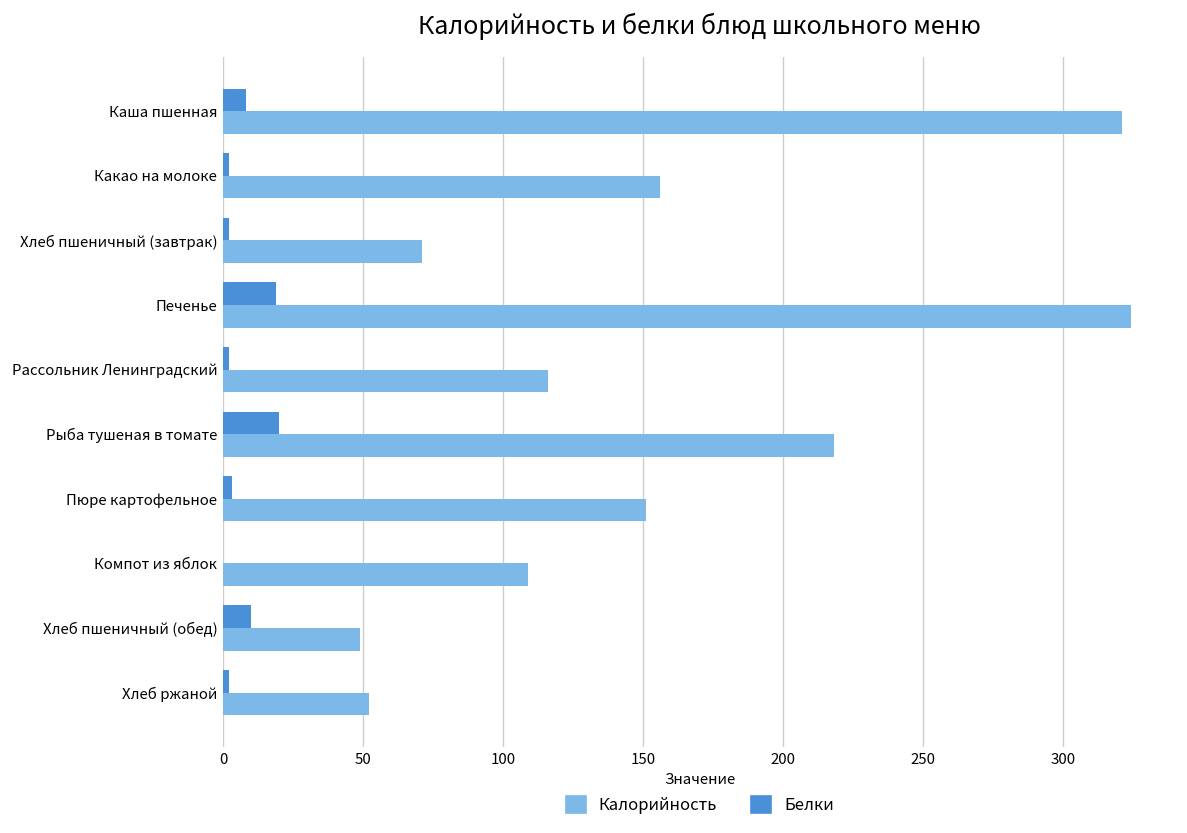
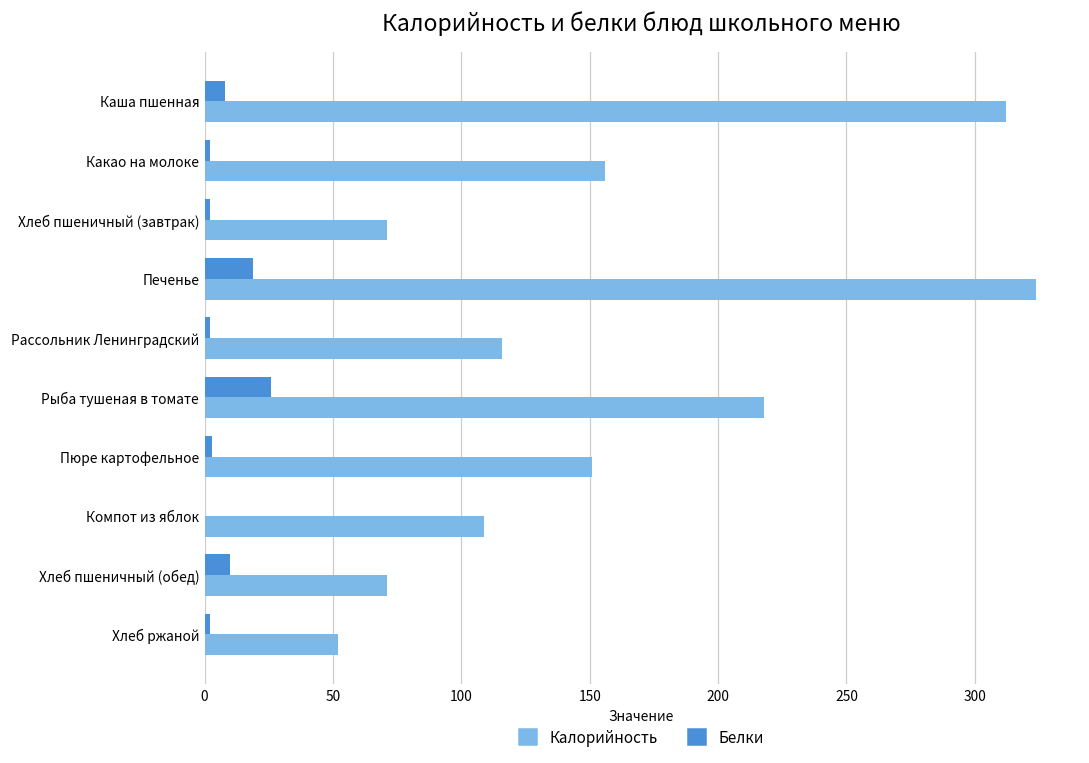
  {
    "Калорийность": {
-     "Каша пшенная": 321,
+     "Каша пшенная": 312,
      "Какао на молоке": 156,
      "Хлеб пшеничный (завтрак)": 71,
      "Печенье": 324,
      "Рассольник Ленинградский": 116,
      "Рыба тушеная в томате": 218,
      "Пюре картофельное": 151,
      "Компот из яблок": 109,
-     "Хлеб пшеничный (обед)": 49,
+     "Хлеб пшеничный (обед)": 71,
      "Хлеб ржаной": 52
    },
    "Белки": {
      "Каша пшенная": 8,
      "Какао на молоке": 2,
      "Хлеб пшеничный (завтрак)": 2,
      "Печенье": 19,
      "Рассольник Ленинградский": 2,
-     "Рыба тушеная в томате": 20,
+     "Рыба тушеная в томате": 26,
      "Пюре картофельное": 3,
      "Компот из яблок": 0,
      "Хлеб пшеничный (обед)": 10,
      "Хлеб ржаной": 2
    }
  }
